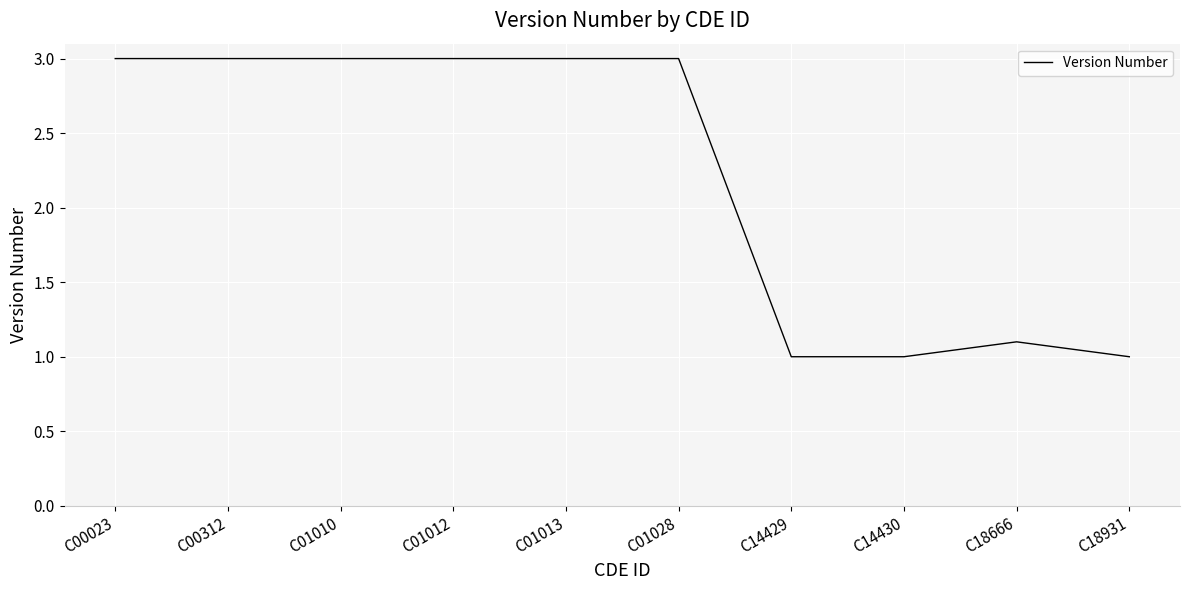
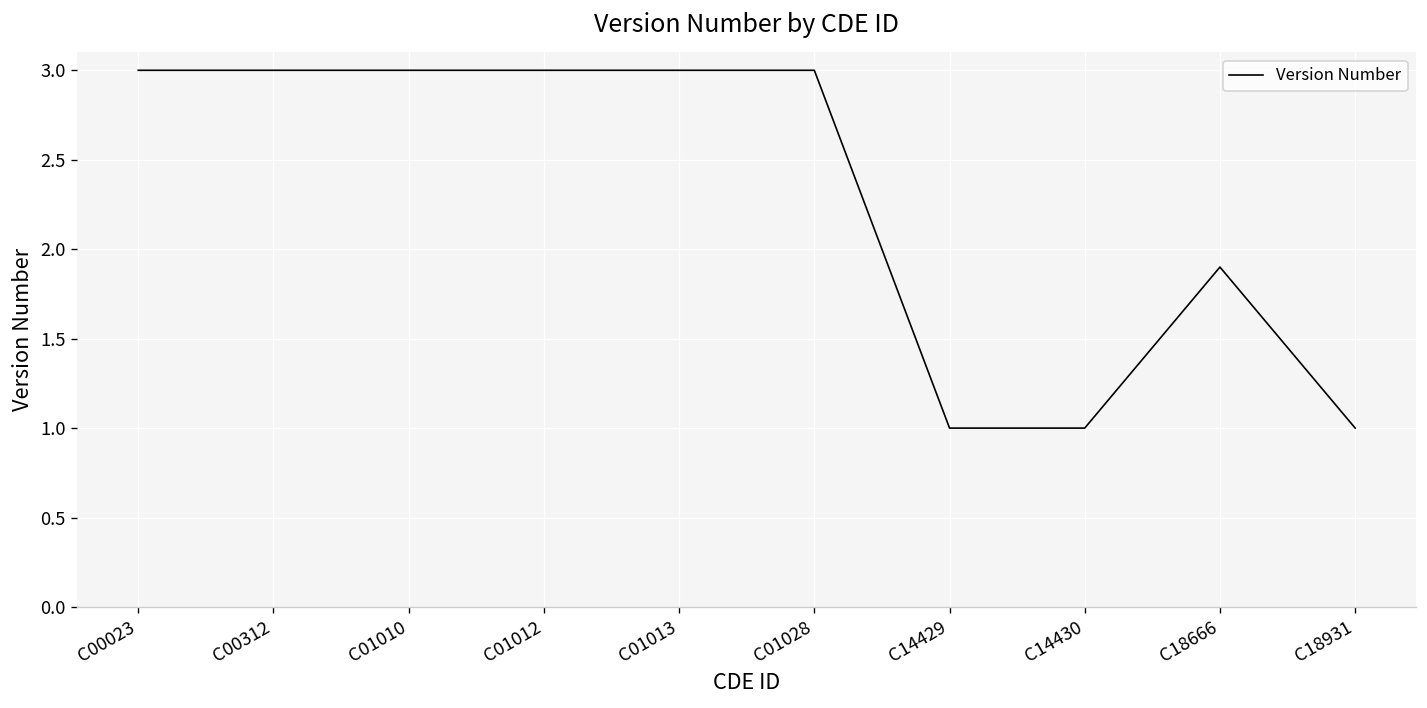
  {
    "C00023": 3.0,
    "C00312": 3.0,
    "C01010": 3.0,
    "C01012": 3.0,
    "C01013": 3.0,
    "C01028": 3.0,
    "C14429": 1.0,
    "C14430": 1.0,
-   "C18666": 1.1,
+   "C18666": 1.9,
    "C18931": 1.0
  }
